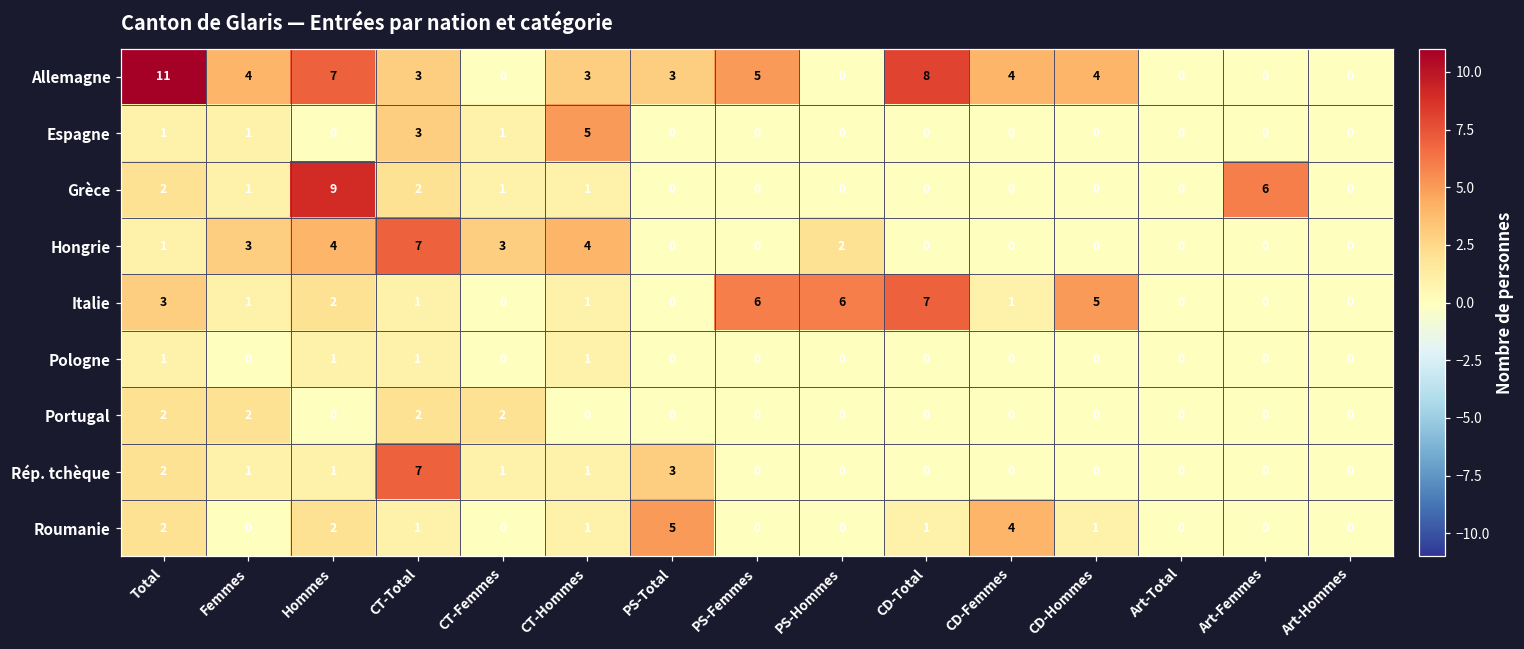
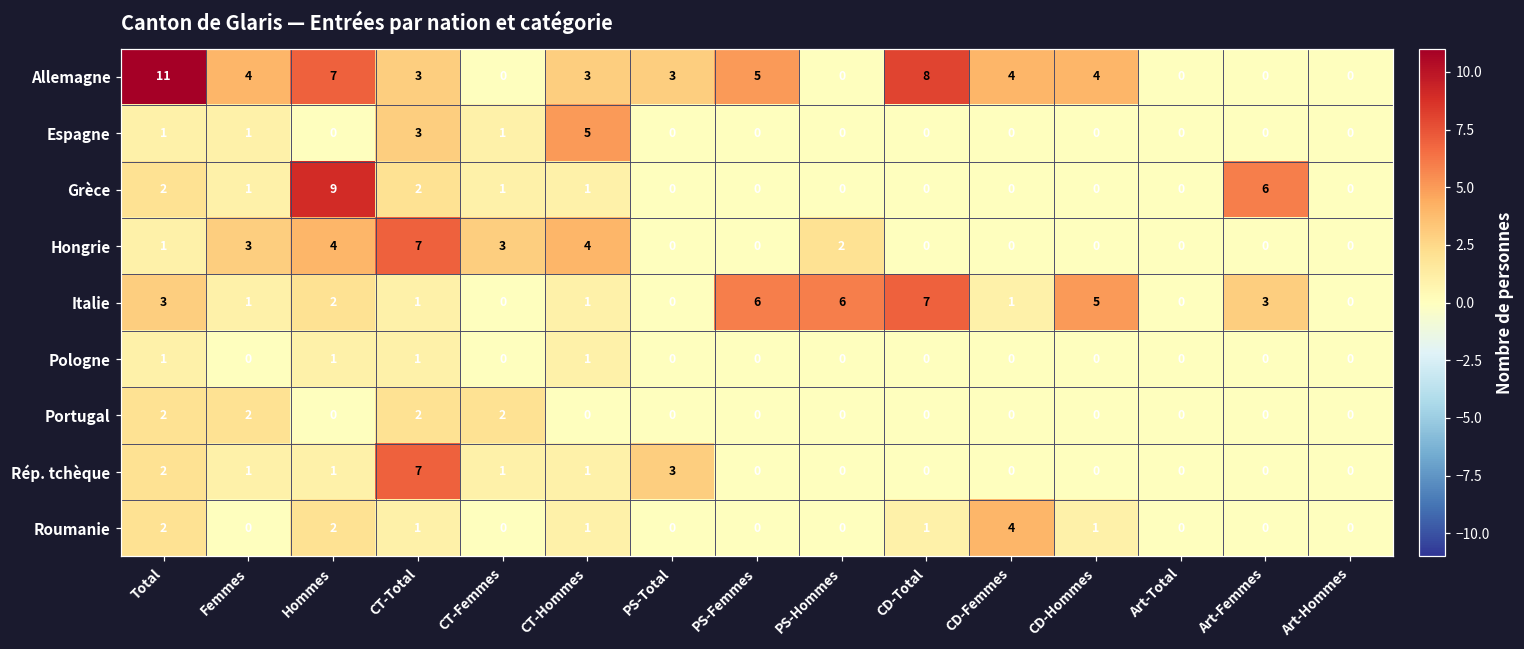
  {
    "Allemagne": {
      "Total": 11,
      "Femmes": 4,
      "Hommes": 7,
      "CT-Total": 3,
      "CT-Femmes": 0,
      "CT-Hommes": 3,
      "PS-Total": 3,
      "PS-Femmes": 5,
      "PS-Hommes": 0,
      "CD-Total": 8,
      "CD-Femmes": 4,
      "CD-Hommes": 4,
      "Art-Total": 0,
      "Art-Femmes": 0,
      "Art-Hommes": 0
    },
    "Espagne": {
      "Total": 1,
      "Femmes": 1,
      "Hommes": 0,
      "CT-Total": 3,
      "CT-Femmes": 1,
      "CT-Hommes": 5,
      "PS-Total": 0,
      "PS-Femmes": 0,
      "PS-Hommes": 0,
      "CD-Total": 0,
      "CD-Femmes": 0,
      "CD-Hommes": 0,
      "Art-Total": 0,
      "Art-Femmes": 0,
      "Art-Hommes": 0
    },
    "Grèce": {
      "Total": 2,
      "Femmes": 1,
      "Hommes": 9,
      "CT-Total": 2,
      "CT-Femmes": 1,
      "CT-Hommes": 1,
      "PS-Total": 0,
      "PS-Femmes": 0,
      "PS-Hommes": 0,
      "CD-Total": 0,
      "CD-Femmes": 0,
      "CD-Hommes": 0,
      "Art-Total": 0,
      "Art-Femmes": 6,
      "Art-Hommes": 0
    },
    "Hongrie": {
      "Total": 1,
      "Femmes": 3,
      "Hommes": 4,
      "CT-Total": 7,
      "CT-Femmes": 3,
      "CT-Hommes": 4,
      "PS-Total": 0,
      "PS-Femmes": 0,
      "PS-Hommes": 2,
      "CD-Total": 0,
      "CD-Femmes": 0,
      "CD-Hommes": 0,
      "Art-Total": 0,
      "Art-Femmes": 0,
      "Art-Hommes": 0
    },
    "Italie": {
      "Total": 3,
      "Femmes": 1,
      "Hommes": 2,
      "CT-Total": 1,
      "CT-Femmes": 0,
      "CT-Hommes": 1,
      "PS-Total": 0,
      "PS-Femmes": 6,
      "PS-Hommes": 6,
      "CD-Total": 7,
      "CD-Femmes": 1,
      "CD-Hommes": 5,
      "Art-Total": 0,
-     "Art-Femmes": 0,
+     "Art-Femmes": 3,
      "Art-Hommes": 0
    },
    "Pologne": {
      "Total": 1,
      "Femmes": 0,
      "Hommes": 1,
      "CT-Total": 1,
      "CT-Femmes": 0,
      "CT-Hommes": 1,
      "PS-Total": 0,
      "PS-Femmes": 0,
      "PS-Hommes": 0,
      "CD-Total": 0,
      "CD-Femmes": 0,
      "CD-Hommes": 0,
      "Art-Total": 0,
      "Art-Femmes": 0,
      "Art-Hommes": 0
    },
    "Portugal": {
      "Total": 2,
      "Femmes": 2,
      "Hommes": 0,
      "CT-Total": 2,
      "CT-Femmes": 2,
      "CT-Hommes": 0,
      "PS-Total": 0,
      "PS-Femmes": 0,
      "PS-Hommes": 0,
      "CD-Total": 0,
      "CD-Femmes": 0,
      "CD-Hommes": 0,
      "Art-Total": 0,
      "Art-Femmes": 0,
      "Art-Hommes": 0
    },
    "Rép. tchèque": {
      "Total": 2,
      "Femmes": 1,
      "Hommes": 1,
      "CT-Total": 7,
      "CT-Femmes": 1,
      "CT-Hommes": 1,
      "PS-Total": 3,
      "PS-Femmes": 0,
      "PS-Hommes": 0,
      "CD-Total": 0,
      "CD-Femmes": 0,
      "CD-Hommes": 0,
      "Art-Total": 0,
      "Art-Femmes": 0,
      "Art-Hommes": 0
    },
    "Roumanie": {
      "Total": 2,
      "Femmes": 0,
      "Hommes": 2,
      "CT-Total": 1,
      "CT-Femmes": 0,
      "CT-Hommes": 1,
-     "PS-Total": 5,
+     "PS-Total": 0,
      "PS-Femmes": 0,
      "PS-Hommes": 0,
      "CD-Total": 1,
      "CD-Femmes": 4,
      "CD-Hommes": 1,
      "Art-Total": 0,
      "Art-Femmes": 0,
      "Art-Hommes": 0
    }
  }
